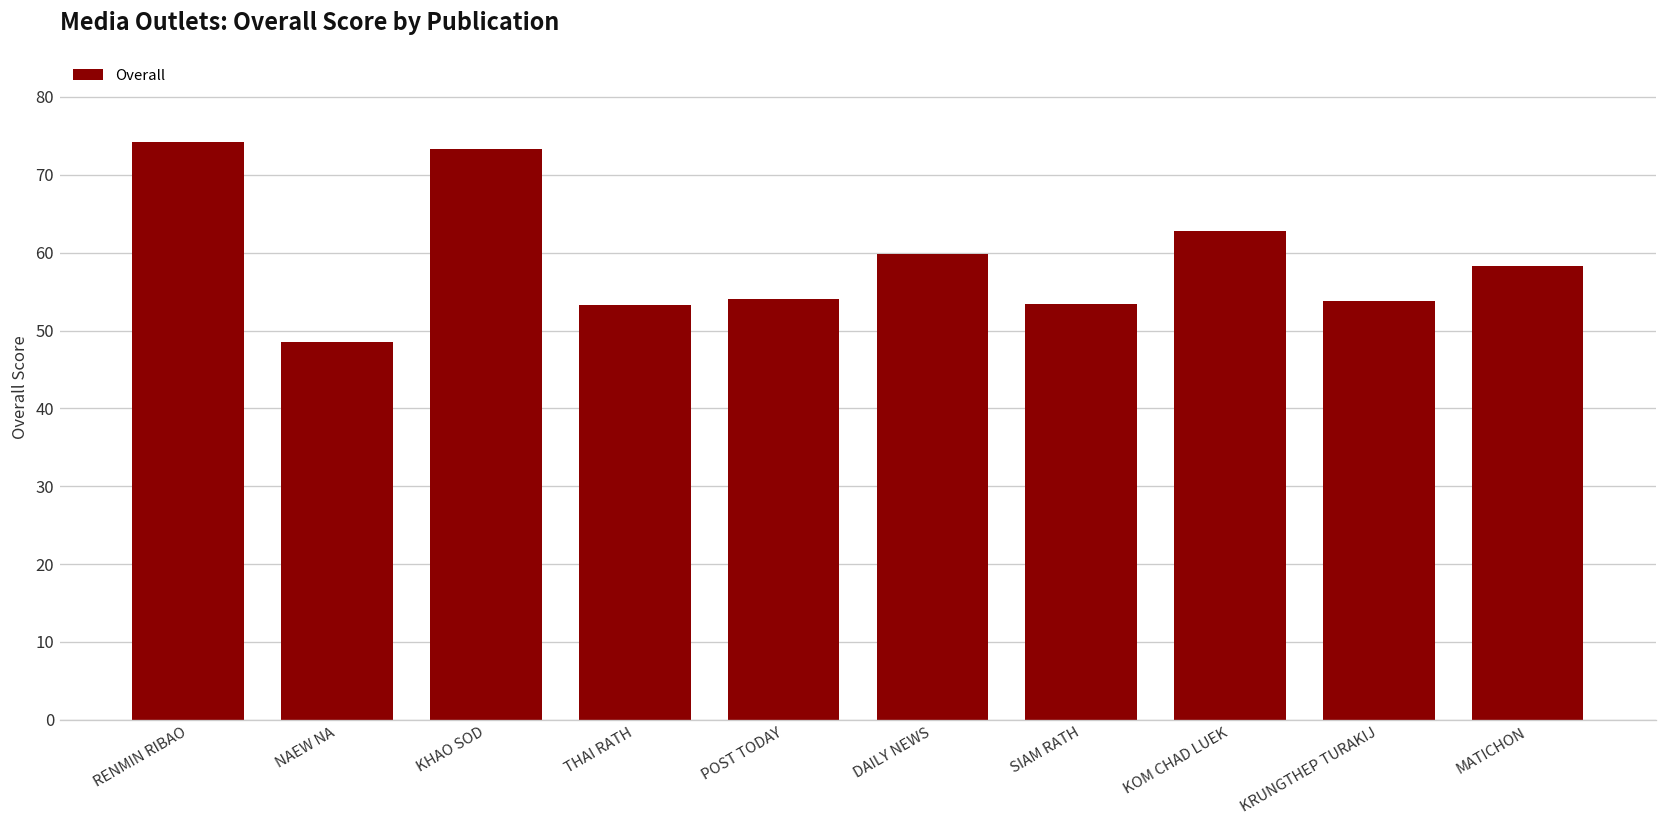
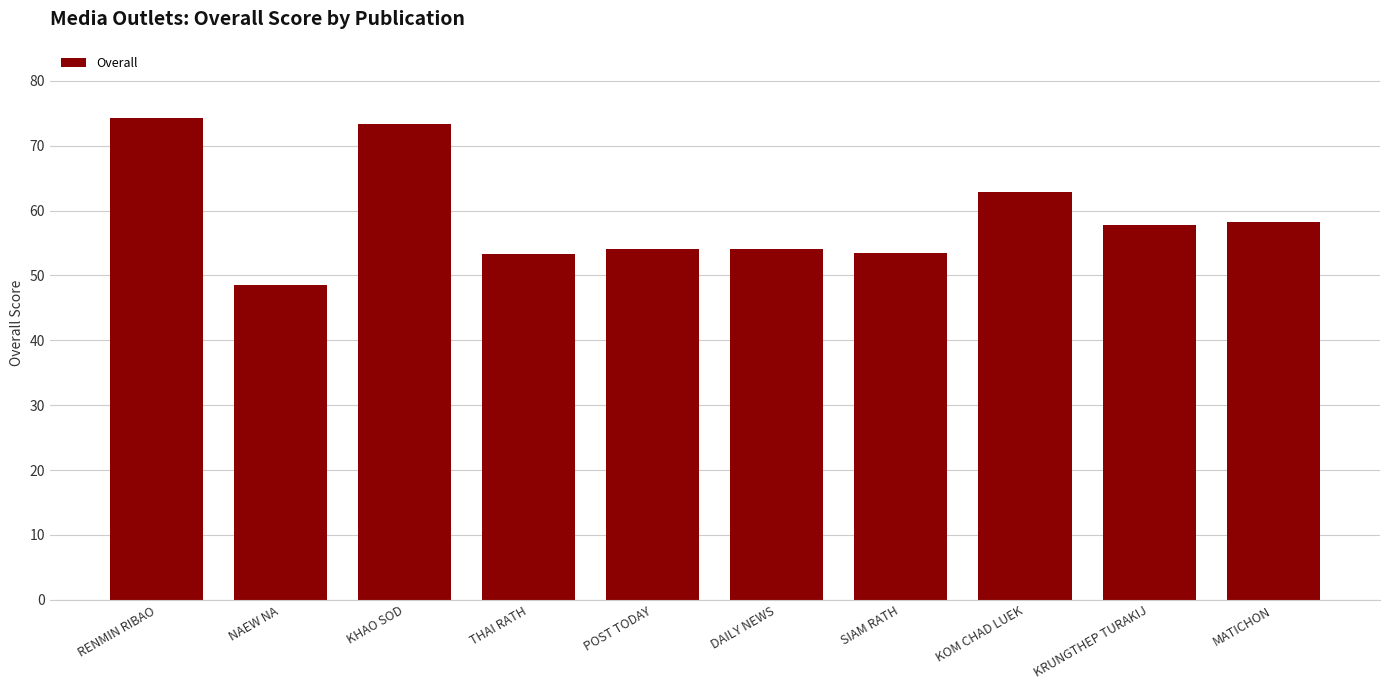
  {
    "RENMIN RIBAO": 74,
    "NAEW NA": 49,
    "KHAO SOD": 73,
    "THAI RATH": 53,
    "POST TODAY": 54,
-   "DAILY NEWS": 60,
+   "DAILY NEWS": 54,
    "SIAM RATH": 53,
    "KOM CHAD LUEK": 63,
-   "KRUNGTHEP TURAKIJ": 54,
+   "KRUNGTHEP TURAKIJ": 58,
    "MATICHON": 58
  }
